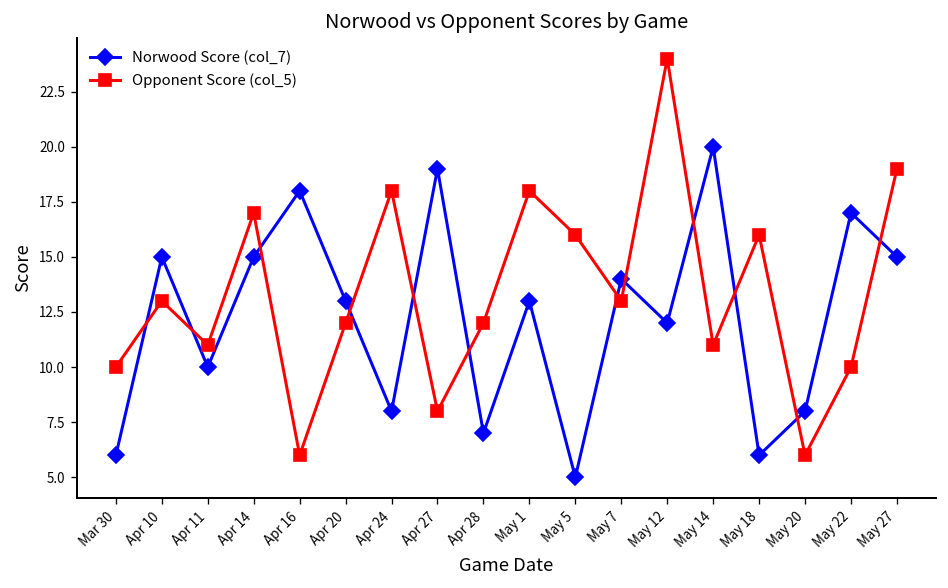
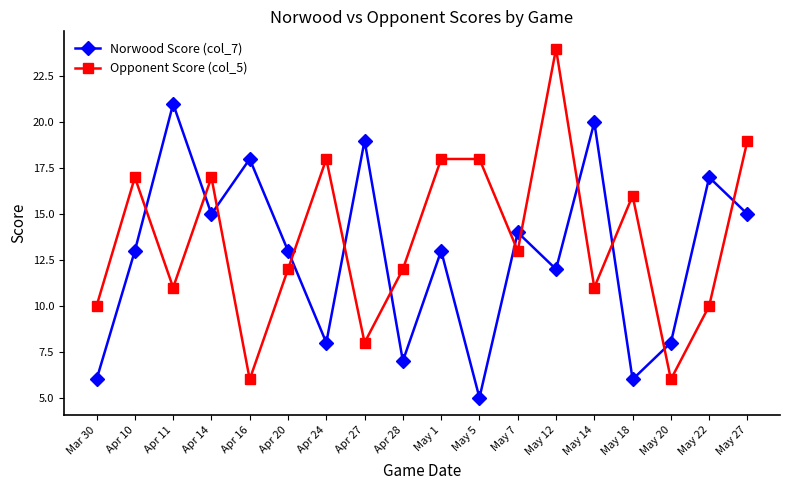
  {
    "Norwood Score (col_7)": {
      "Mar 30": 6,
-     "Apr 10": 15,
-     "Apr 11": 10,
+     "Apr 10": 13,
+     "Apr 11": 21,
      "Apr 14": 15,
      "Apr 16": 18,
      "Apr 20": 13,
      "Apr 24": 8,
      "Apr 27": 19,
      "Apr 28": 7,
      "May 1": 13,
      "May 5": 5,
      "May 7": 14,
      "May 12": 12,
      "May 14": 20,
      "May 18": 6,
      "May 20": 8,
      "May 22": 17,
      "May 27": 15
    },
    "Opponent Score (col_5)": {
      "Mar 30": 10,
-     "Apr 10": 13,
+     "Apr 10": 17,
      "Apr 11": 11,
      "Apr 14": 17,
      "Apr 16": 6,
      "Apr 20": 12,
      "Apr 24": 18,
      "Apr 27": 8,
      "Apr 28": 12,
      "May 1": 18,
-     "May 5": 16,
+     "May 5": 18,
      "May 7": 13,
      "May 12": 24,
      "May 14": 11,
      "May 18": 16,
      "May 20": 6,
      "May 22": 10,
      "May 27": 19
    }
  }
